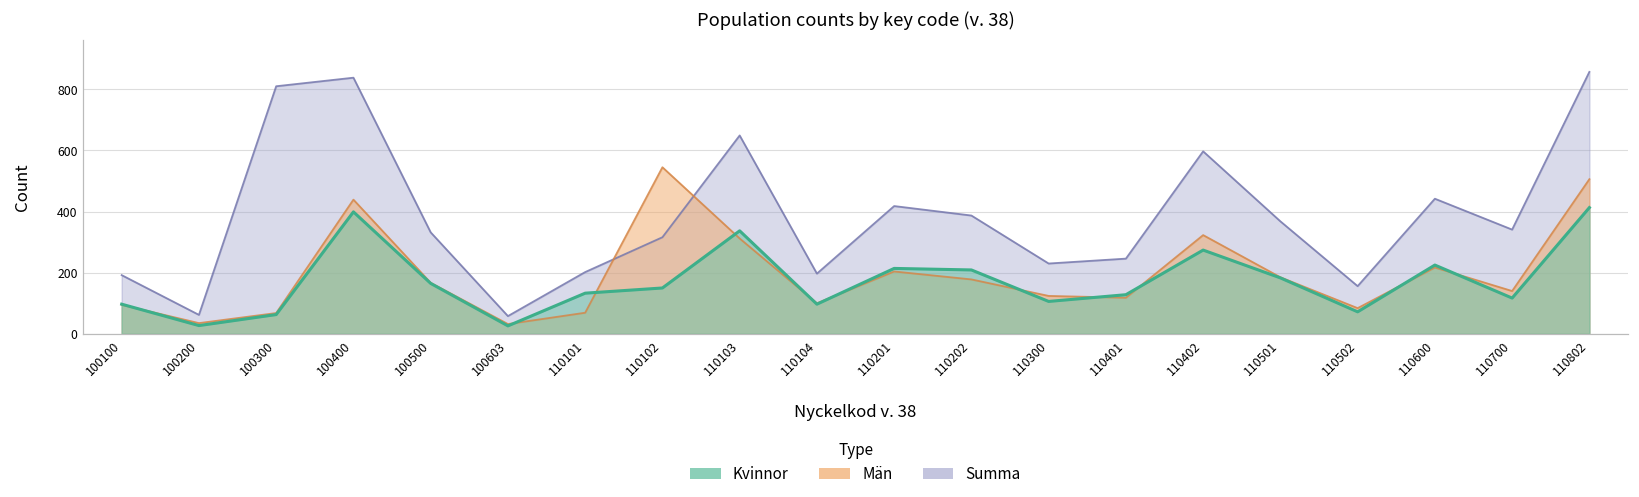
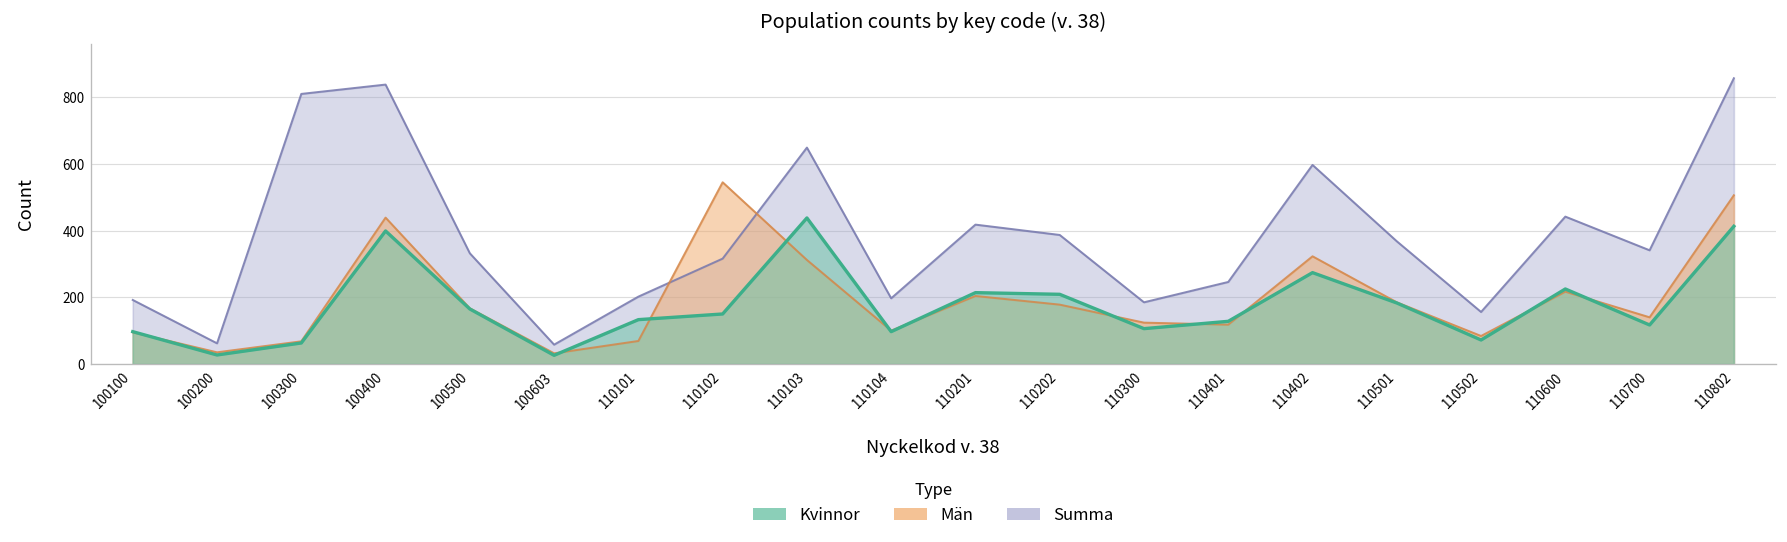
  {
    "Summa": {
      "100100": 190,
      "100200": 60,
      "100300": 810,
      "100400": 840,
      "100500": 330,
      "100603": 60,
      "110101": 200,
      "110102": 320,
      "110103": 650,
      "110104": 200,
      "110201": 420,
      "110202": 390,
-     "110300": 230,
+     "110300": 190,
      "110401": 250,
      "110402": 600,
      "110501": 370,
      "110502": 160,
      "110600": 440,
      "110700": 340,
      "110802": 860
    },
    "Män": {
      "100400": 440,
      "110101": 70,
      "110102": 550,
      "110103": 310,
      "110201": 200,
      "110202": 180,
      "110300": 120,
      "110401": 120,
      "110402": 320,
      "110502": 80,
      "110700": 140,
      "110802": 510
    },
    "Kvinnor": {
      "100400": 400,
      "110101": 130,
      "110102": 150,
-     "110103": 340,
+     "110103": 440,
      "110201": 210,
      "110202": 210,
      "110300": 110,
      "110401": 130,
      "110402": 270,
      "110502": 70,
      "110700": 120,
      "110802": 410
    }
  }
